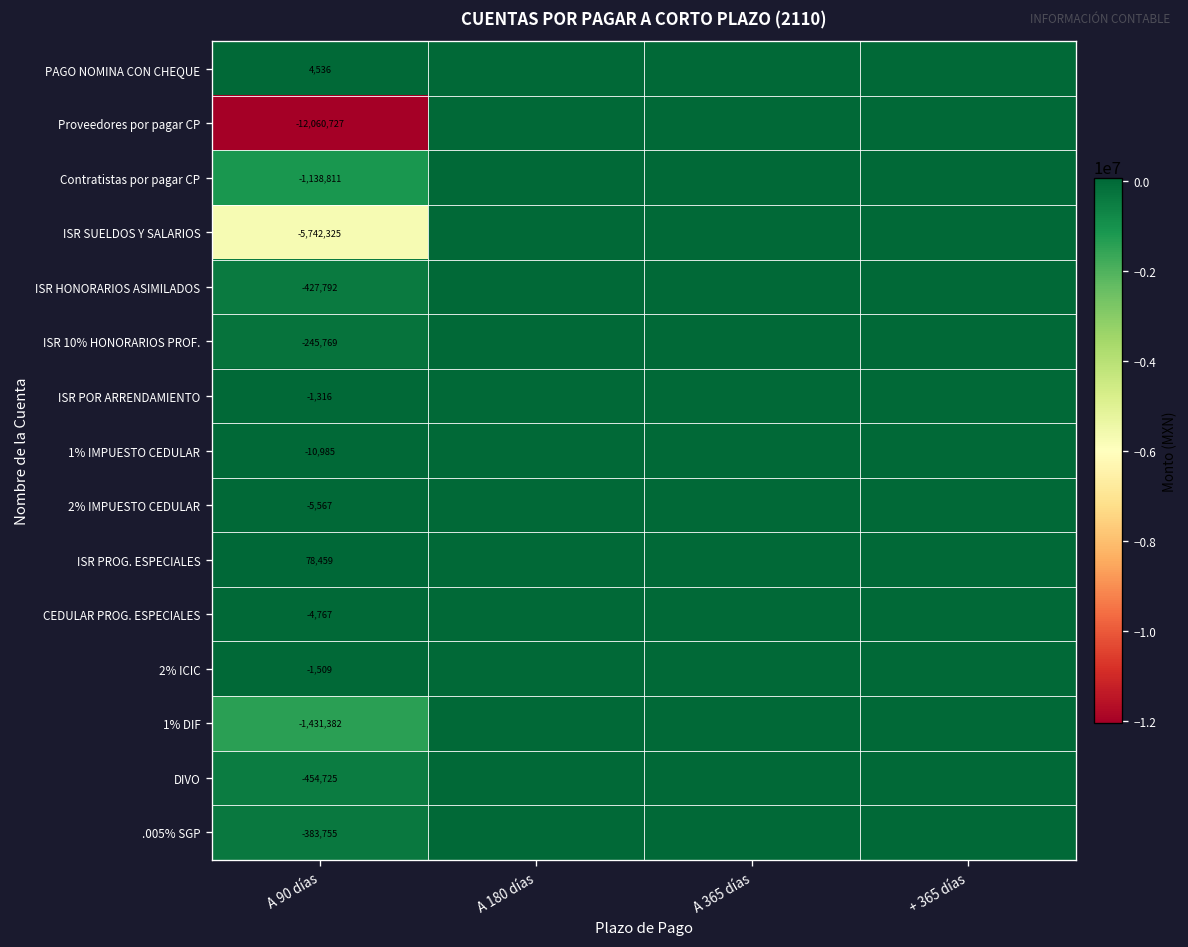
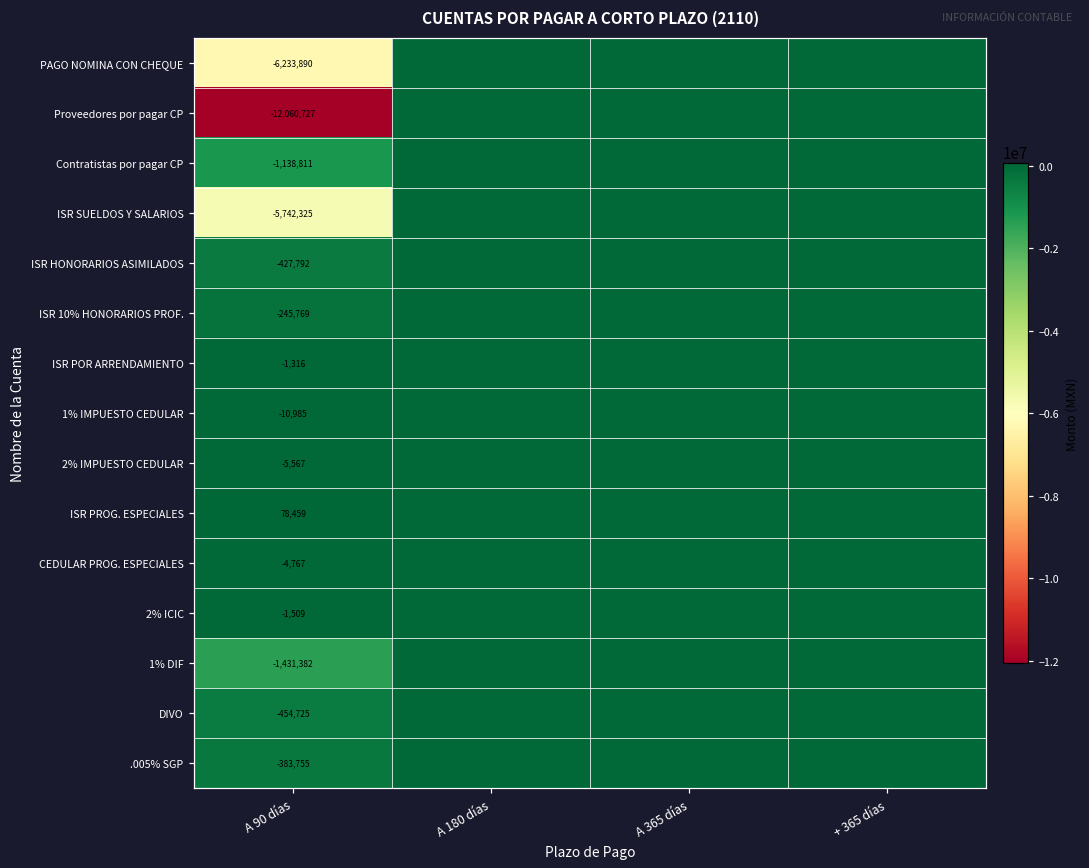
  {
    "PAGO NOMINA CON CHEQUE": {
-     "A 90 días": "4,536"
+     "A 90 días": "-6,233,890"
    },
    "Proveedores por pagar CP": {
      "A 90 días": "-12,060,727"
    },
    "Contratistas por pagar CP": {
      "A 90 días": "-1,138,811"
    },
    "ISR SUELDOS Y SALARIOS": {
      "A 90 días": "-5,742,325"
    },
    "ISR HONORARIOS ASIMILADOS": {
      "A 90 días": "-427,792"
    },
    "ISR 10% HONORARIOS PROF.": {
      "A 90 días": "-245,769"
    },
    "ISR POR ARRENDAMIENTO": {
      "A 90 días": "-1,316"
    },
    "1% IMPUESTO CEDULAR": {
      "A 90 días": "-10,985"
    },
    "2% IMPUESTO CEDULAR": {
      "A 90 días": "-5,567"
    },
    "ISR PROG. ESPECIALES": {
      "A 90 días": "78,459"
    },
    "CEDULAR PROG. ESPECIALES": {
      "A 90 días": "-4,767"
    },
    "2% ICIC": {
      "A 90 días": "-1,509"
    },
    "1% DIF": {
      "A 90 días": "-1,431,382"
    },
    "DIVO": {
      "A 90 días": "-454,725"
    },
    ".005% SGP": {
      "A 90 días": "-383,755"
    }
  }
